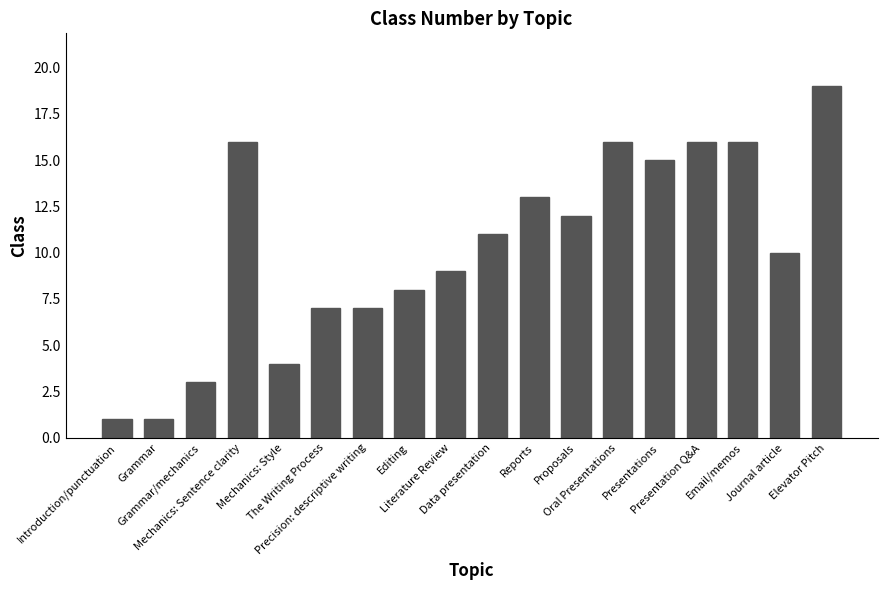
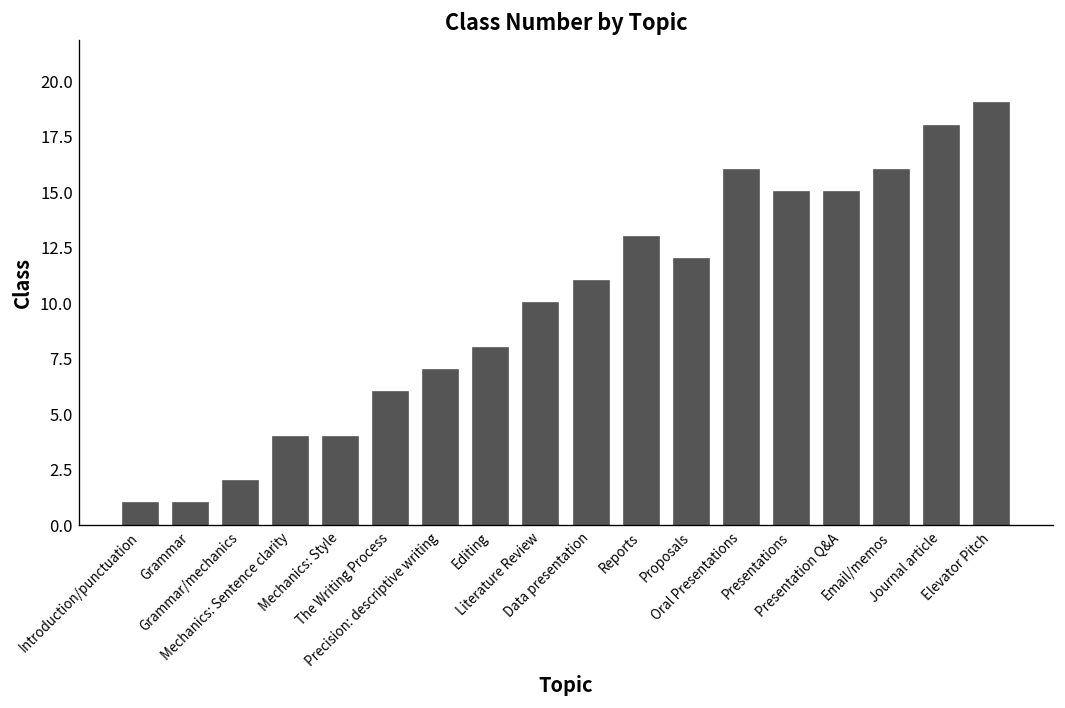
  {
    "Introduction/punctuation": 1,
    "Grammar": 1,
-   "Grammar/mechanics": 3,
-   "Mechanics: Sentence clarity": 16,
+   "Grammar/mechanics": 2,
+   "Mechanics: Sentence clarity": 4,
    "Mechanics: Style": 4,
-   "The Writing Process": 7,
+   "The Writing Process": 6,
    "Precision: descriptive writing": 7,
    "Editing": 8,
-   "Literature Review": 9,
+   "Literature Review": 10,
    "Data presentation": 11,
    "Reports": 13,
    "Proposals": 12,
    "Oral Presentations": 16,
    "Presentations": 15,
-   "Presentation Q&A": 16,
+   "Presentation Q&A": 15,
    "Email/memos": 16,
-   "Journal article": 10,
+   "Journal article": 18,
    "Elevator Pitch": 19
  }
